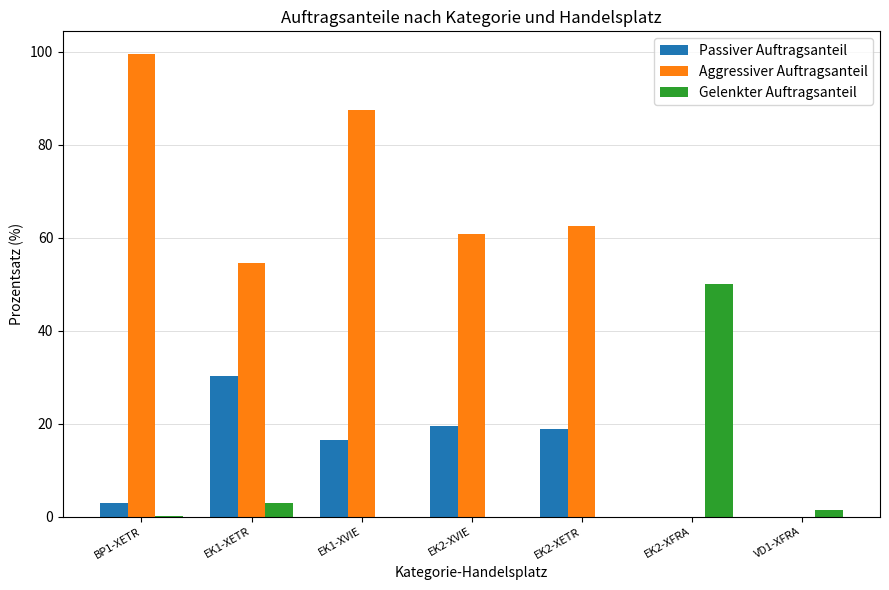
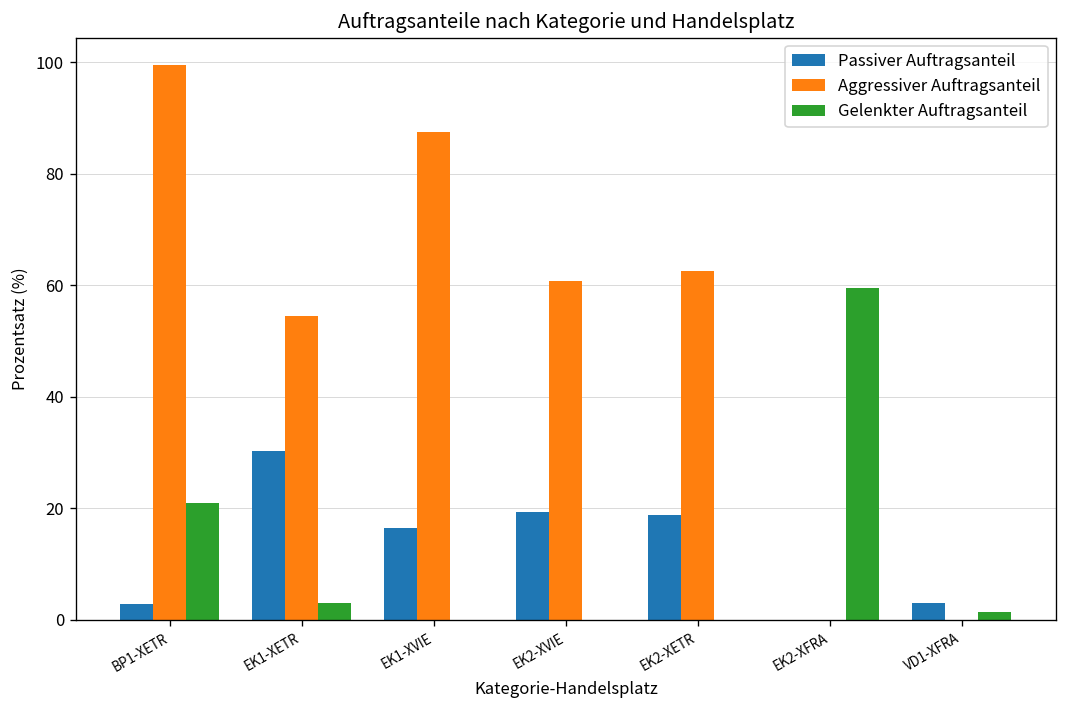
  {
    "Passiver Auftragsanteil": {
      "BP1-XETR": 3,
      "EK1-XETR": 30,
      "EK1-XVIE": 16,
      "EK2-XVIE": 19,
      "EK2-XETR": 19,
      "EK2-XFRA": 0,
-     "VD1-XFRA": 0
+     "VD1-XFRA": 3
    },
    "Aggressiver Auftragsanteil": {
      "BP1-XETR": 99,
      "EK1-XETR": 55,
      "EK1-XVIE": 88,
      "EK2-XVIE": 61,
      "EK2-XETR": 63,
      "EK2-XFRA": 0,
      "VD1-XFRA": 0
    },
    "Gelenkter Auftragsanteil": {
-     "BP1-XETR": 0,
+     "BP1-XETR": 21,
      "EK1-XETR": 3,
      "EK1-XVIE": 0,
      "EK2-XVIE": 0,
      "EK2-XETR": 0,
-     "EK2-XFRA": 50,
+     "EK2-XFRA": 60,
      "VD1-XFRA": 1
    }
  }
